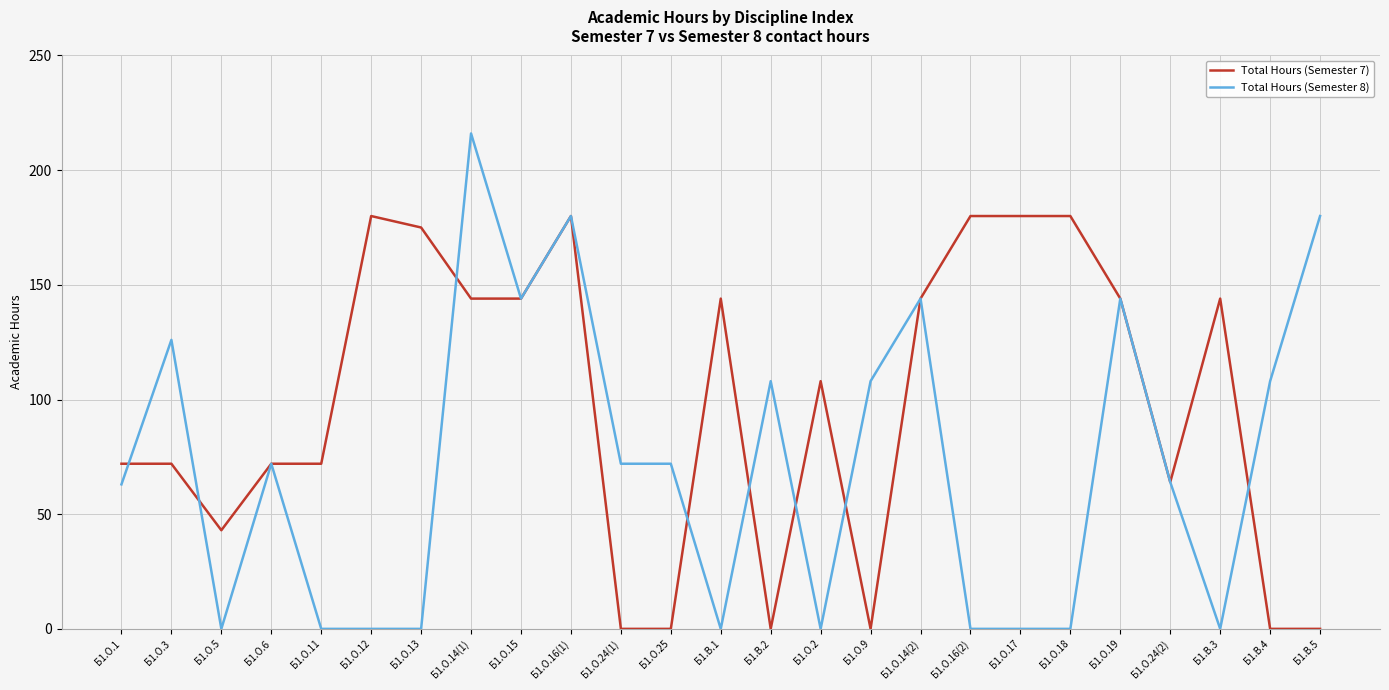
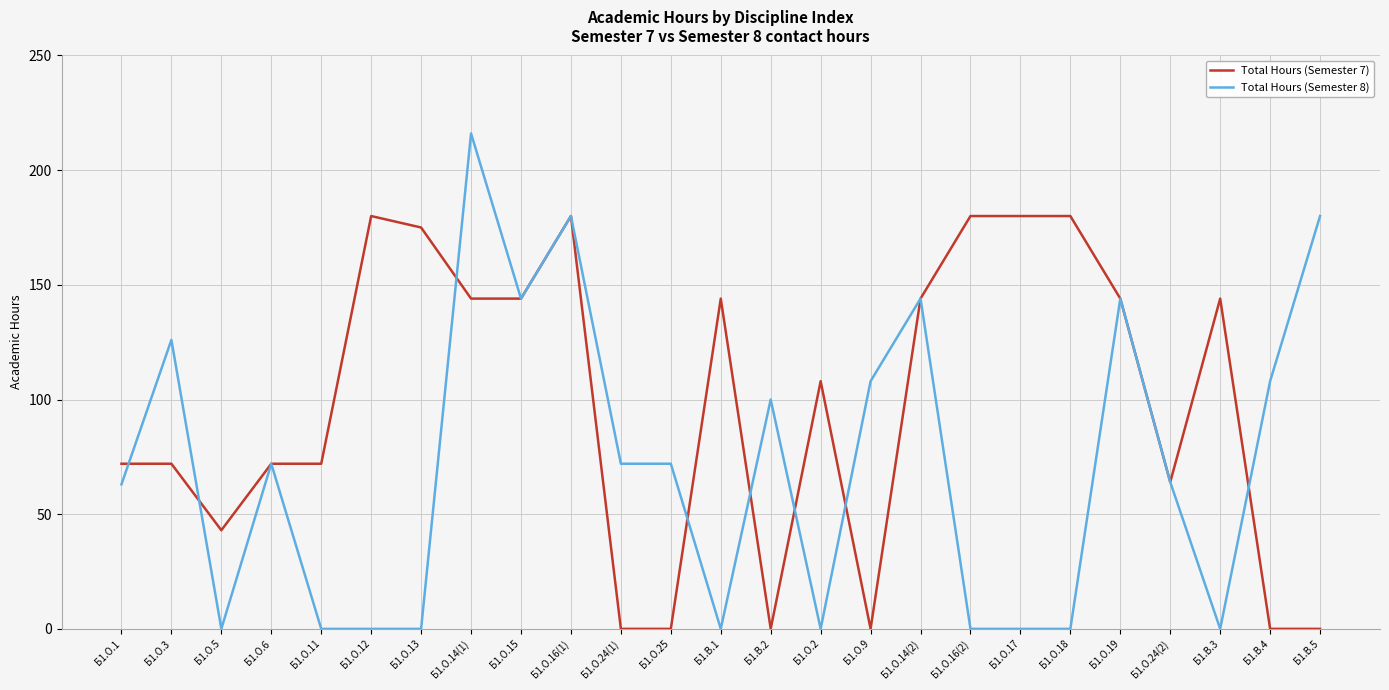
  {
    "Total Hours (Semester 7)": {
      "Б1.О.1": 72,
      "Б1.О.3": 72,
      "Б1.О.5": 43,
      "Б1.О.11": 72,
      "Б1.О.12": 180,
      "Б1.О.13": 175,
      "Б1.О.14(1)": 144,
      "Б1.О.24(1)": 0,
      "Б1.О.25": 0,
      "Б1.В.1": 144,
      "Б1.В.2": 0,
      "Б1.О.2": 108,
      "Б1.О.9": 0,
      "Б1.О.16(2)": 180,
      "Б1.О.17": 180,
      "Б1.О.18": 180,
      "Б1.В.3": 144,
      "Б1.В.4": 0,
      "Б1.В.5": 0
    },
    "Total Hours (Semester 8)": {
      "Б1.О.1": 63,
      "Б1.О.3": 126,
      "Б1.О.5": 0,
      "Б1.О.11": 0,
      "Б1.О.12": 0,
      "Б1.О.13": 0,
      "Б1.О.14(1)": 216,
      "Б1.О.24(1)": 72,
      "Б1.О.25": 72,
      "Б1.В.1": 0,
-     "Б1.В.2": 108,
+     "Б1.В.2": 100,
      "Б1.О.2": 0,
      "Б1.О.9": 108,
      "Б1.О.16(2)": 0,
      "Б1.О.17": 0,
      "Б1.О.18": 0,
      "Б1.В.3": 0,
      "Б1.В.4": 108,
      "Б1.В.5": 180
    }
  }
